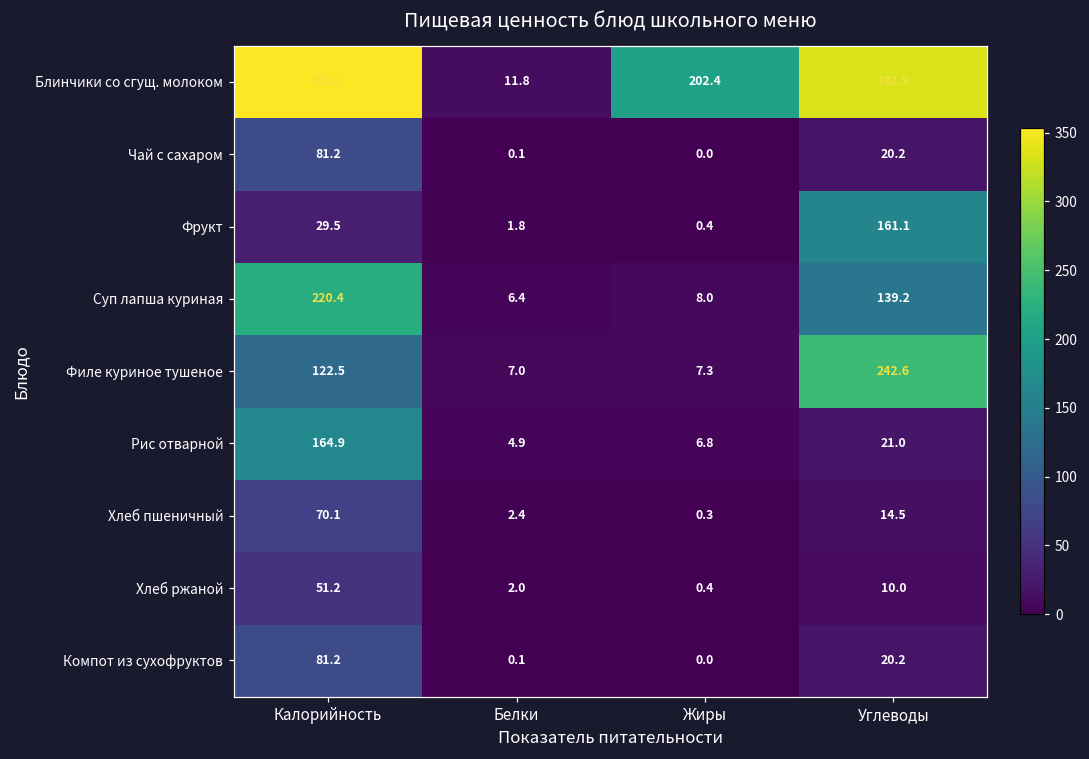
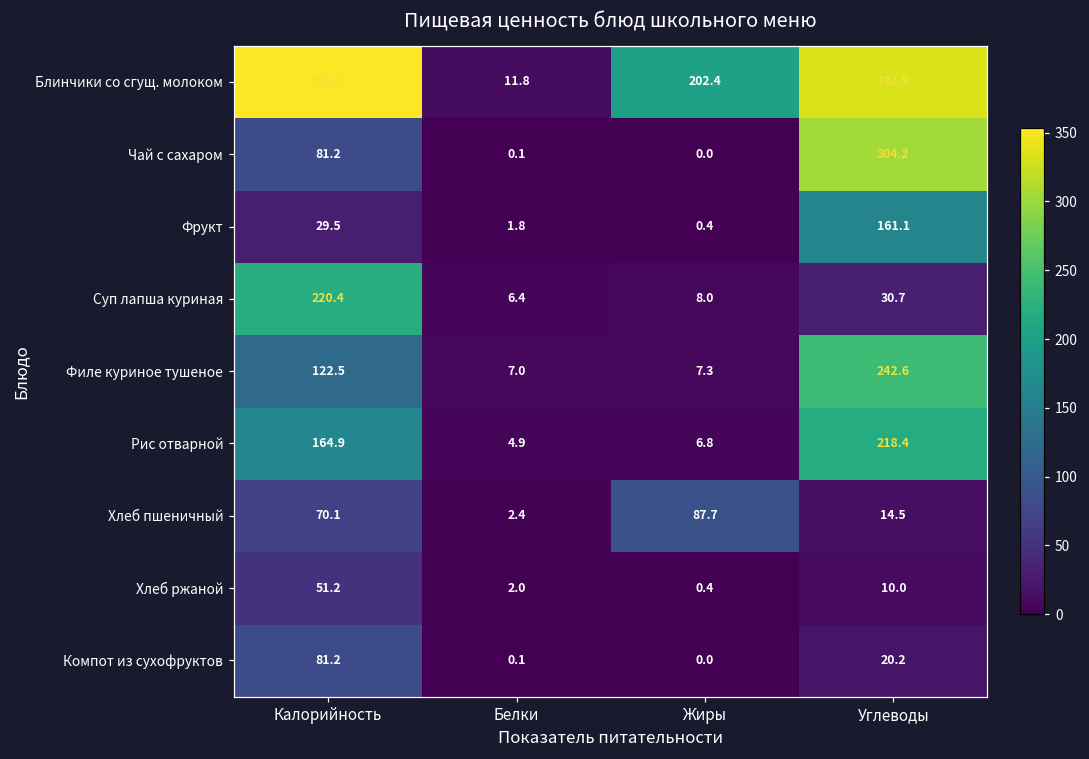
  {
    "Блинчики со сгущ. молоком": {
      "Белки": 11.8,
      "Жиры": 202.4
    },
    "Чай с сахаром": {
      "Калорийность": 81.2,
      "Белки": 0.1,
      "Жиры": 0.0,
-     "Углеводы": 20.2
+     "Углеводы": 304.2
    },
    "Фрукт": {
      "Калорийность": 29.5,
      "Белки": 1.8,
      "Жиры": 0.4,
      "Углеводы": 161.1
    },
    "Суп лапша куриная": {
      "Калорийность": 220.4,
      "Белки": 6.4,
      "Жиры": 8.0,
-     "Углеводы": 139.2
+     "Углеводы": 30.7
    },
    "Филе куриное тушеное": {
      "Калорийность": 122.5,
      "Белки": 7.0,
      "Жиры": 7.3,
      "Углеводы": 242.6
    },
    "Рис отварной": {
      "Калорийность": 164.9,
      "Белки": 4.9,
      "Жиры": 6.8,
-     "Углеводы": 21.0
+     "Углеводы": 218.4
    },
    "Хлеб пшеничный": {
      "Калорийность": 70.1,
      "Белки": 2.4,
-     "Жиры": 0.3,
+     "Жиры": 87.7,
      "Углеводы": 14.5
    },
    "Хлеб ржаной": {
      "Калорийность": 51.2,
      "Белки": 2.0,
      "Жиры": 0.4,
      "Углеводы": 10.0
    },
    "Компот из сухофруктов": {
      "Калорийность": 81.2,
      "Белки": 0.1,
      "Жиры": 0.0,
      "Углеводы": 20.2
    }
  }
